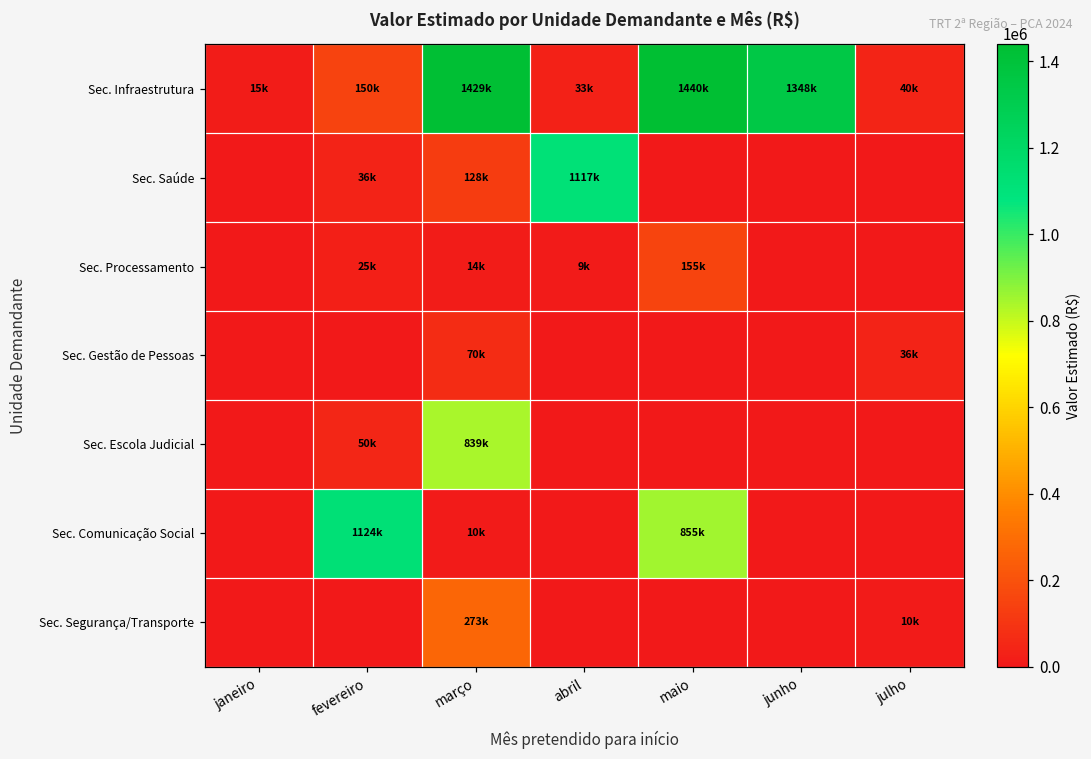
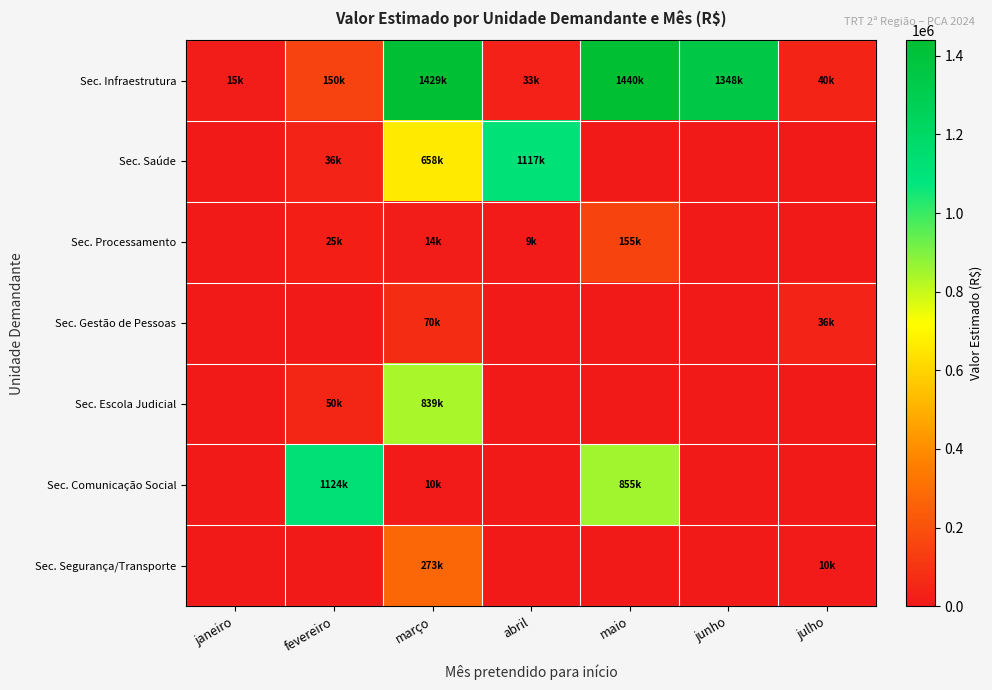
  {
    "Sec. Infraestrutura": {
      "janeiro": "15k",
      "fevereiro": "150k",
      "março": "1429k",
      "abril": "33k",
      "maio": "1440k",
      "junho": "1348k",
      "julho": "40k"
    },
    "Sec. Saúde": {
      "fevereiro": "36k",
-     "março": "128k",
+     "março": "658k",
      "abril": "1117k"
    },
    "Sec. Processamento": {
      "fevereiro": "25k",
      "março": "14k",
      "abril": "9k",
      "maio": "155k"
    },
    "Sec. Gestão de Pessoas": {
      "março": "70k",
      "julho": "36k"
    },
    "Sec. Escola Judicial": {
      "fevereiro": "50k",
      "março": "839k"
    },
    "Sec. Comunicação Social": {
      "fevereiro": "1124k",
      "março": "10k",
      "maio": "855k"
    },
    "Sec. Segurança/Transporte": {
      "março": "273k",
      "julho": "10k"
    }
  }
